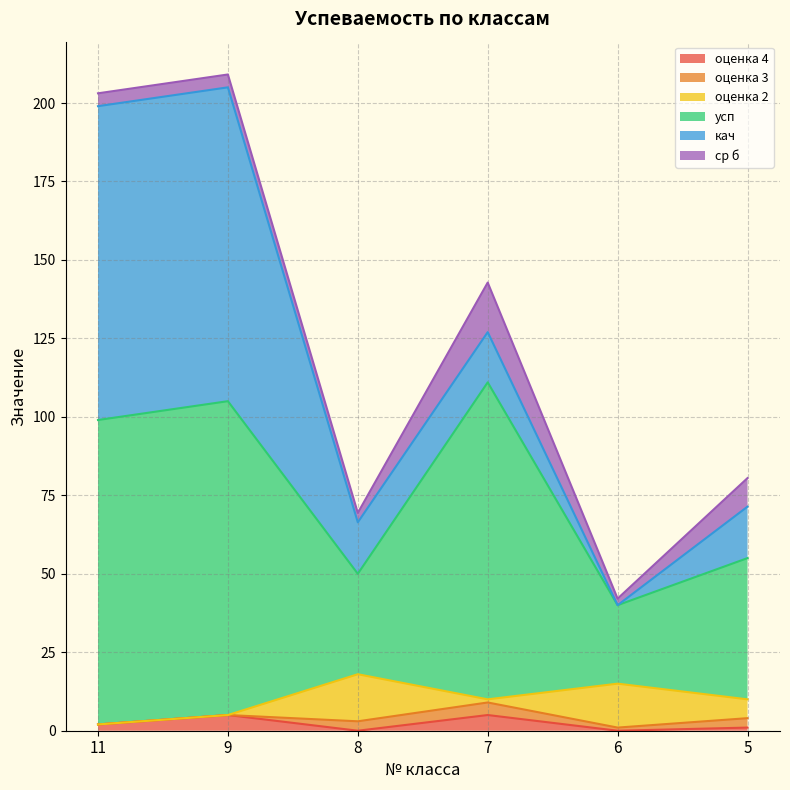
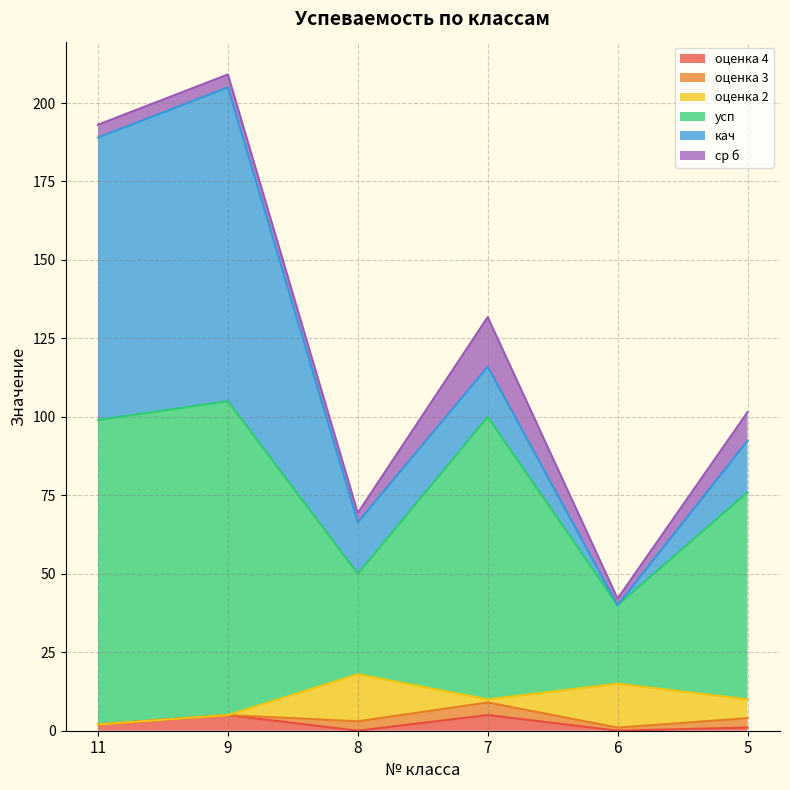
  {
    "оценка 2": {
      "8": 15,
      "7": 1,
      "6": 14,
      "5": 6
    },
    "усп": {
      "11": 97,
      "9": 100,
      "8": 32,
-     "7": 101,
-     "5": 45
+     "7": 90,
+     "5": 66
    },
    "кач": {
-     "11": 100,
+     "11": 90,
      "9": 100,
      "8": 16,
      "7": 16,
      "5": 16
    },
    "ср б": {
      "11": 4,
      "9": 4,
      "8": 3,
      "7": 16,
      "6": 2,
      "5": 9
    }
  }
